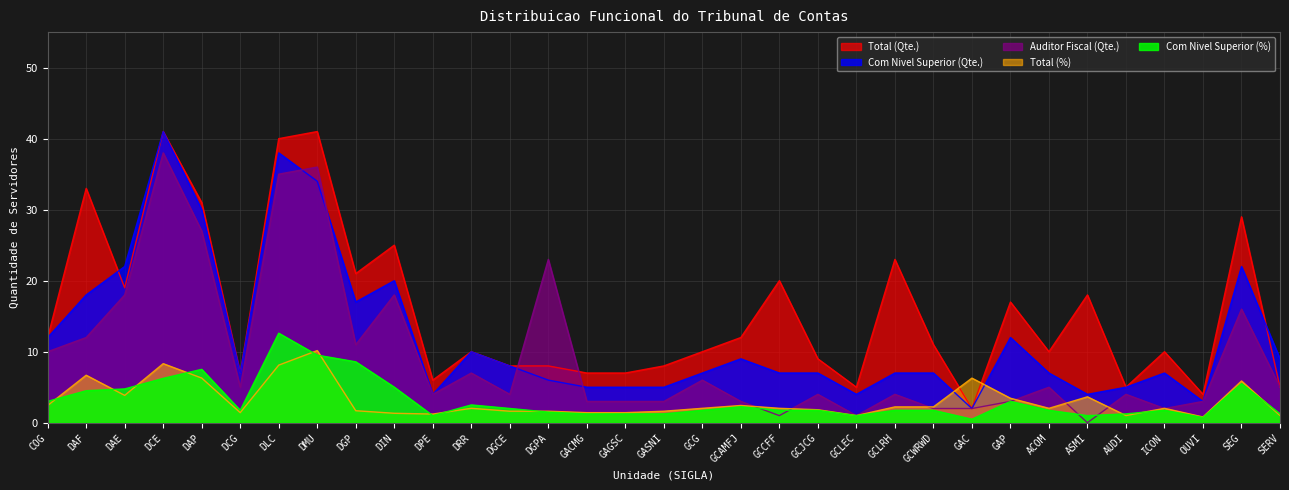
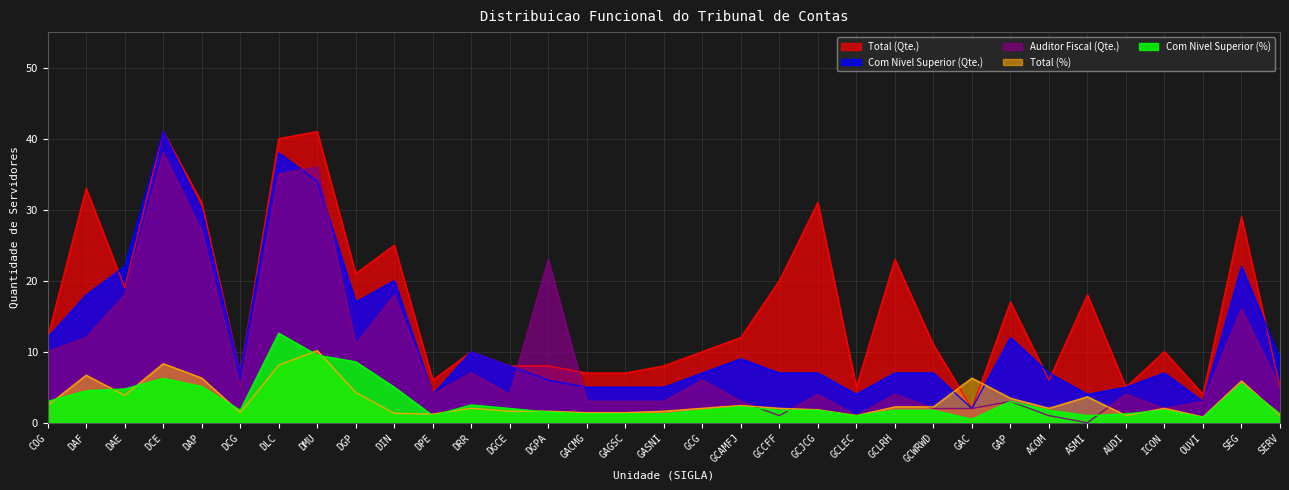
  {
    "Total (Qte.)": {
      "DAF": 33,
      "DAE": 19,
      "DAP": 31,
      "DLC": 40,
      "DMU": 41,
      "DGP": 21,
      "DIN": 25,
      "DPE": 6,
      "DGPA": 8,
      "GACMG": 7,
      "GAGSC": 7,
      "GASNI": 8,
      "GCG": 10,
      "GCAMFJ": 12,
      "GCCFF": 20,
-     "GCJCG": 9,
+     "GCJCG": 31,
      "GCLEC": 5,
      "GCLRH": 23,
      "GCWRWD": 11,
      "GAP": 17,
-     "ACOM": 10,
+     "ACOM": 6,
      "ASMI": 18,
      "ICON": 10,
      "OUVI": 4,
      "SEG": 29
    },
    "Com Nivel Superior (Qte.)": {
      "DAF": 18,
      "DAE": 22,
      "DAP": 30,
      "DLC": 38,
      "DMU": 34,
      "DGP": 17,
      "DIN": 20,
      "DGPA": 6,
      "GACMG": 5,
      "GAGSC": 5,
      "GASNI": 5,
      "GCG": 7,
      "GCAMFJ": 9,
      "GCCFF": 7,
      "GCJCG": 7,
      "GCLEC": 4,
      "GCLRH": 7,
      "GCWRWD": 7,
      "GAP": 12,
      "ACOM": 7,
      "ICON": 7,
      "SEG": 22,
      "SERV": 9
    },
    "Auditor Fiscal (Qte.)": {
      "COG": 10,
      "DAF": 12,
      "DAE": 18,
      "DCE": 38,
      "DAP": 27,
      "DCG": 5,
      "DLC": 35,
      "DMU": 36,
      "DGP": 11,
      "DIN": 18,
      "DRR": 7,
      "DGCE": 4,
      "DGPA": 23,
      "GACMG": 3,
      "GAGSC": 3,
      "GASNI": 3,
      "GCG": 6,
      "GCAMFJ": 3,
      "GCCFF": 1,
      "GCJCG": 4,
      "GCLRH": 4,
-     "ACOM": 5,
+     "ACOM": 1,
      "ASMI": 0,
      "AUDI": 4,
      "SEG": 16
    },
    "Total (%)": {
      "COG": 2,
      "DAF": 7,
      "DAE": 4,
      "DCE": 8,
      "DAP": 6,
      "DLC": 8,
      "DMU": 10,
-     "DGP": 2,
+     "DGP": 4,
      "DIN": 1,
      "DRR": 2,
      "DGCE": 2,
      "GASNI": 2,
      "GCLRH": 2,
      "GAC": 6,
      "GAP": 3,
      "SEG": 6
    },
    "Com Nivel Superior (%)": {
      "COG": 3,
      "DAF": 5,
      "DAE": 5,
      "DCE": 6,
-     "DAP": 8,
+     "DAP": 5,
      "DLC": 13,
      "DMU": 10,
      "DGP": 9,
      "DIN": 5,
      "DRR": 3,
      "DGCE": 2,
      "GASNI": 1,
      "GCLRH": 2,
      "GAC": 1,
      "ASMI": 1,
      "SEG": 6
    }
  }
